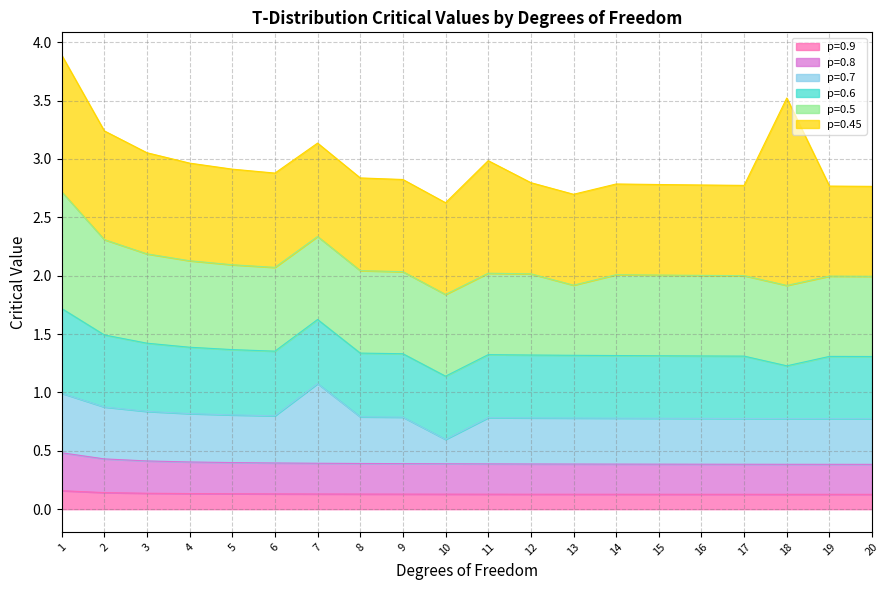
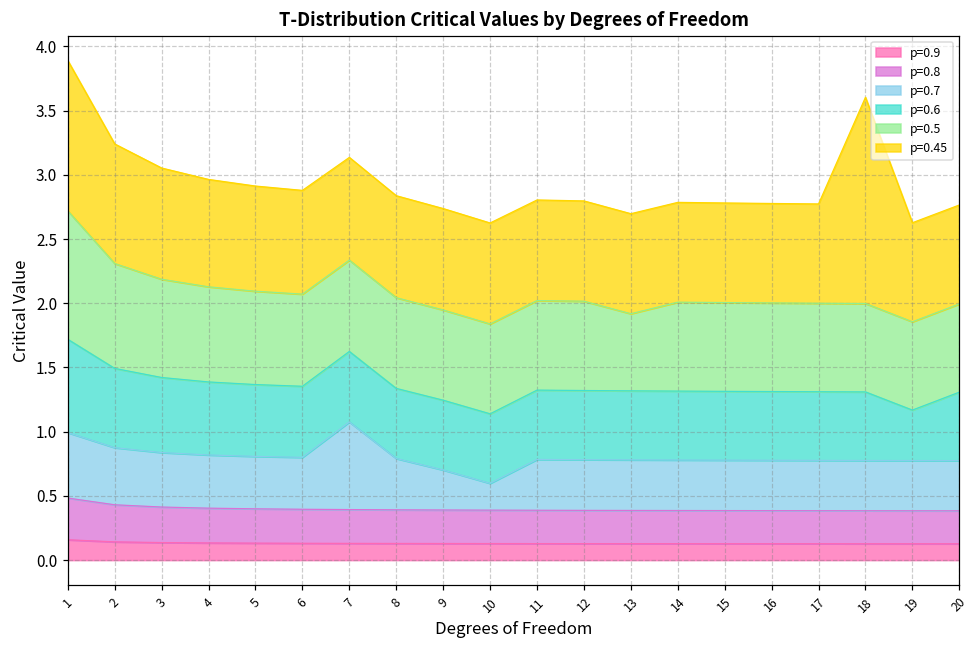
  {
    "p=0.7": {
      "1": 0.51,
      "2": 0.44,
      "3": 0.42,
      "4": 0.41,
      "5": 0.41,
      "6": 0.40,
      "7": 0.68,
      "8": 0.40,
-     "9": 0.40,
+     "9": 0.31,
      "10": 0.21,
      "11": 0.40,
      "12": 0.39,
      "13": 0.39,
      "14": 0.39,
      "15": 0.39,
      "16": 0.39,
      "17": 0.39,
      "18": 0.39,
      "19": 0.39,
      "20": 0.39
    },
    "p=0.6": {
      "1": 0.73,
      "2": 0.62,
      "3": 0.58,
      "4": 0.57,
      "5": 0.56,
      "6": 0.55,
      "7": 0.55,
      "8": 0.55,
      "9": 0.54,
      "10": 0.54,
      "11": 0.54,
      "12": 0.54,
      "13": 0.54,
      "14": 0.54,
      "15": 0.54,
      "16": 0.54,
      "17": 0.53,
-     "18": 0.45,
-     "19": 0.53,
+     "18": 0.53,
+     "19": 0.39,
      "20": 0.53
    },
    "p=0.5": {
      "1": 1.00,
      "2": 0.82,
      "3": 0.76,
      "4": 0.74,
      "5": 0.73,
      "6": 0.72,
      "7": 0.71,
      "8": 0.71,
      "9": 0.70,
      "10": 0.70,
      "11": 0.70,
      "12": 0.70,
      "13": 0.60,
      "14": 0.69,
      "15": 0.69,
      "16": 0.69,
      "17": 0.69,
      "18": 0.69,
      "19": 0.69,
      "20": 0.69
    },
    "p=0.45": {
      "1": 1.17,
      "2": 0.93,
      "3": 0.87,
      "4": 0.84,
      "5": 0.82,
      "6": 0.81,
      "7": 0.80,
      "8": 0.79,
      "9": 0.79,
      "10": 0.79,
-     "11": 0.96,
+     "11": 0.78,
      "12": 0.78,
      "13": 0.78,
      "14": 0.78,
      "15": 0.78,
      "16": 0.77,
      "17": 0.77,
      "18": 1.61,
      "19": 0.77,
      "20": 0.77
    }
  }
